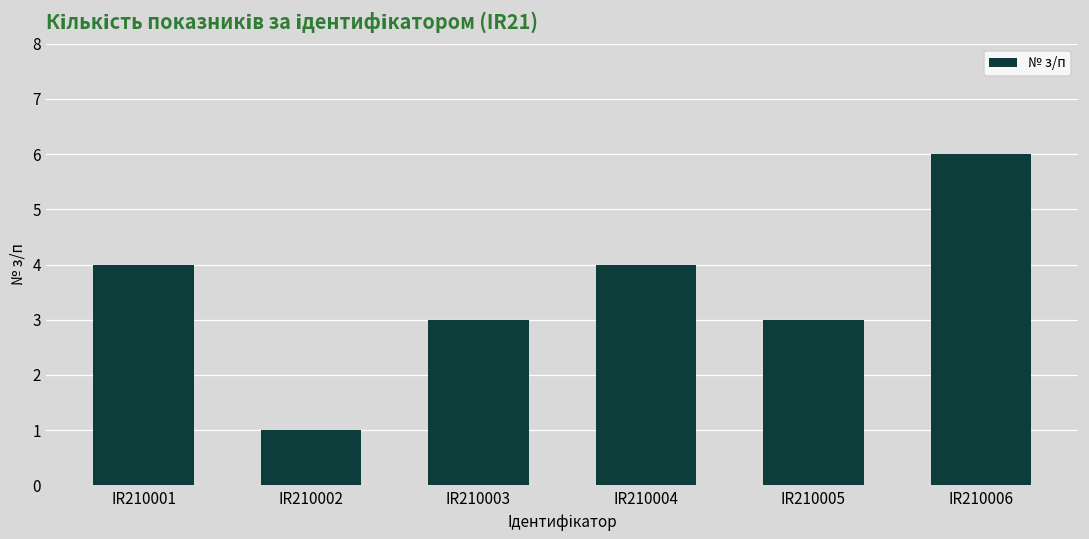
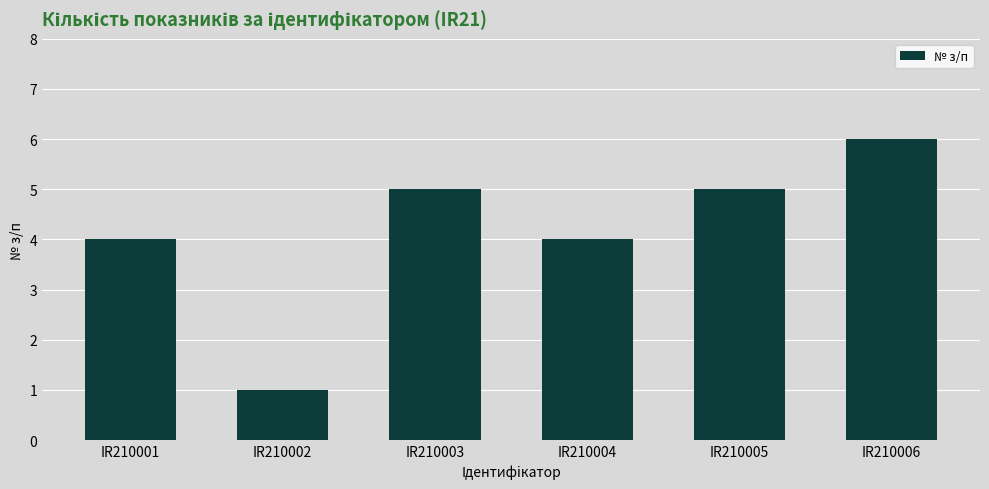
  {
    "IR210001": 4,
    "IR210002": 1,
-   "IR210003": 3,
+   "IR210003": 5,
    "IR210004": 4,
-   "IR210005": 3,
+   "IR210005": 5,
    "IR210006": 6
  }
